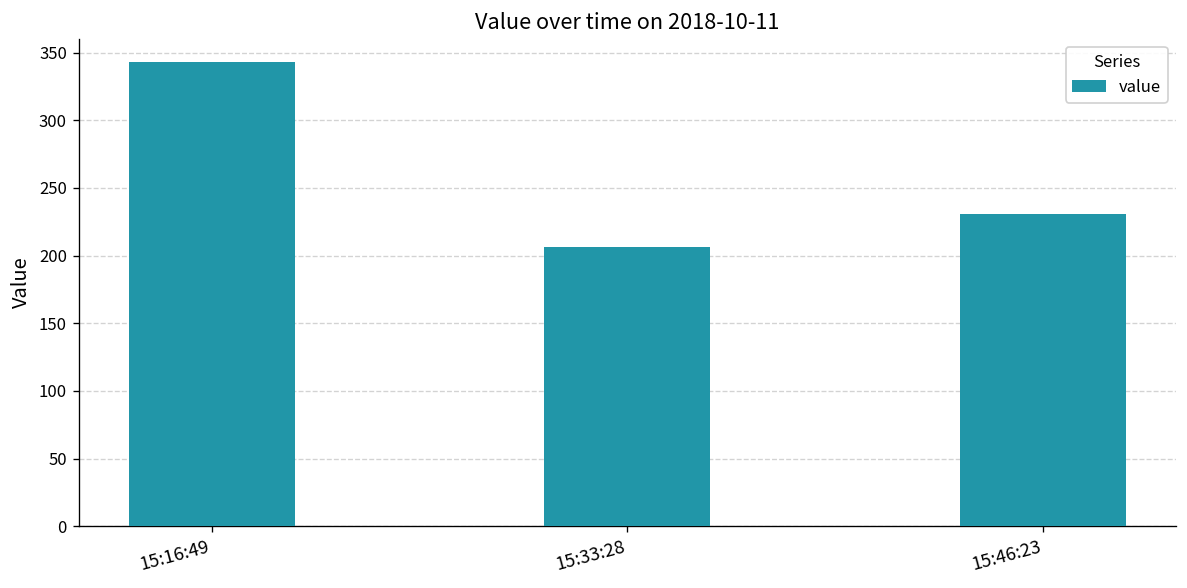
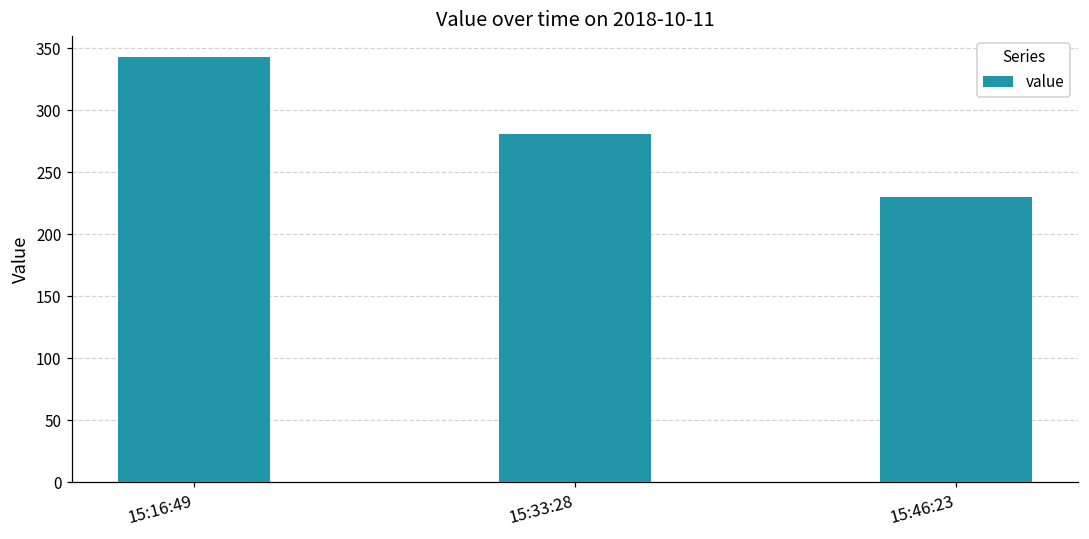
  {
    "15:16:49": 343,
-   "15:33:28": 206,
+   "15:33:28": 281,
    "15:46:23": 230
  }
